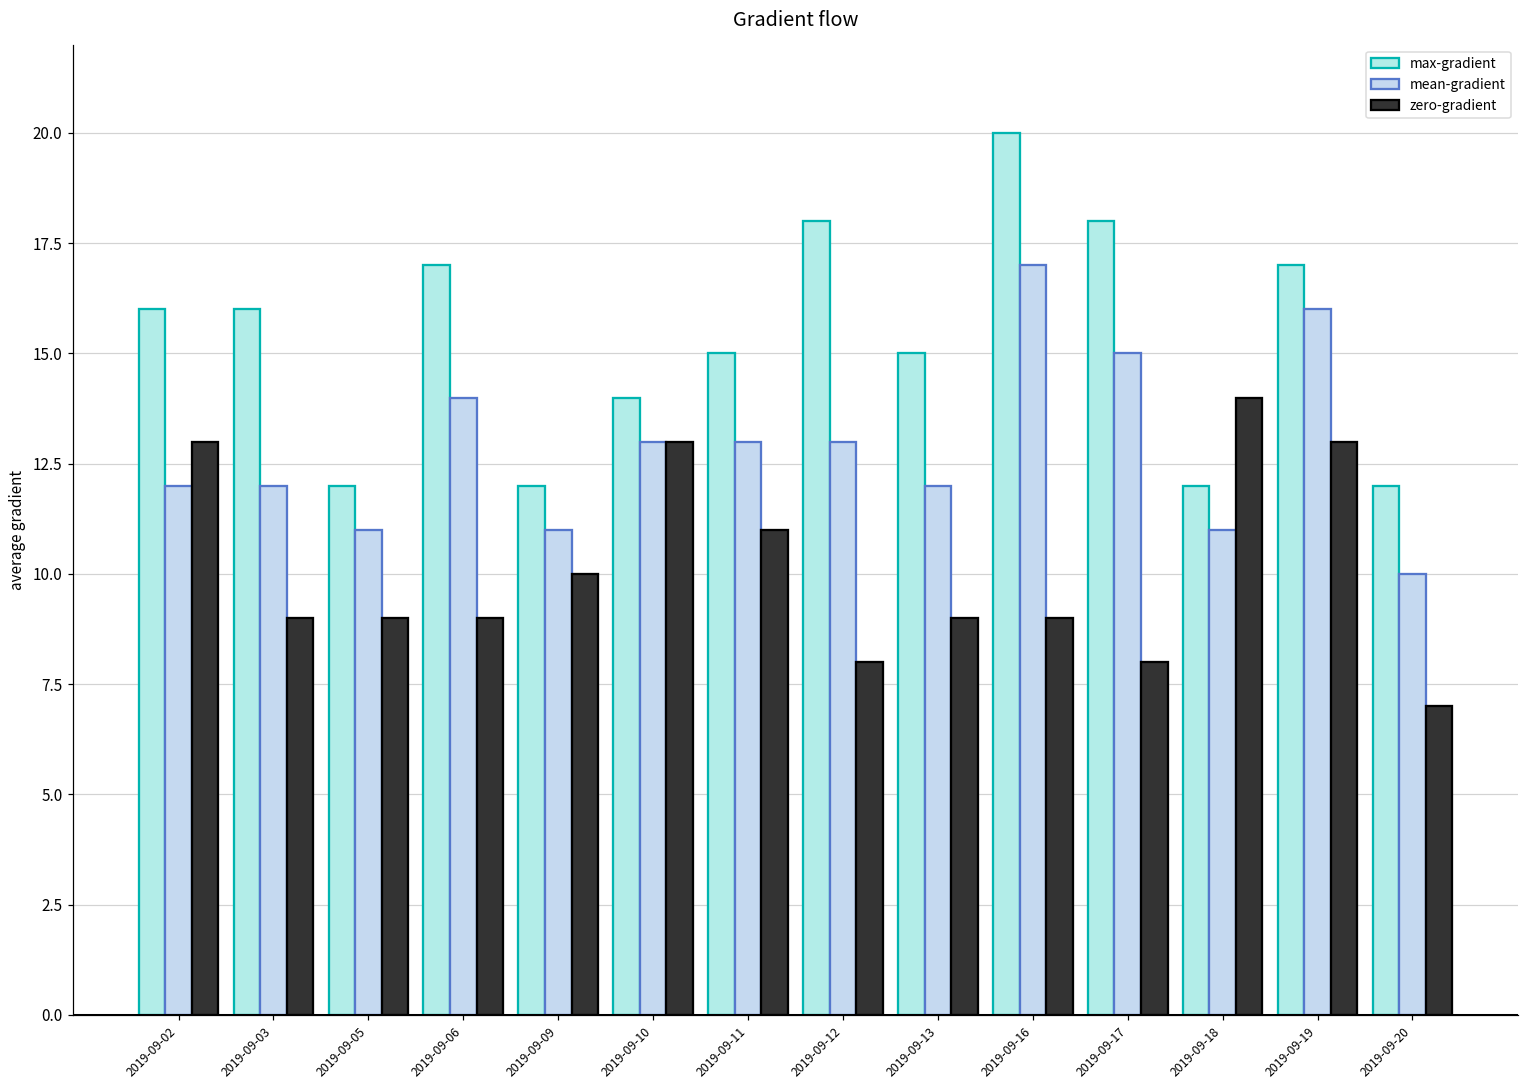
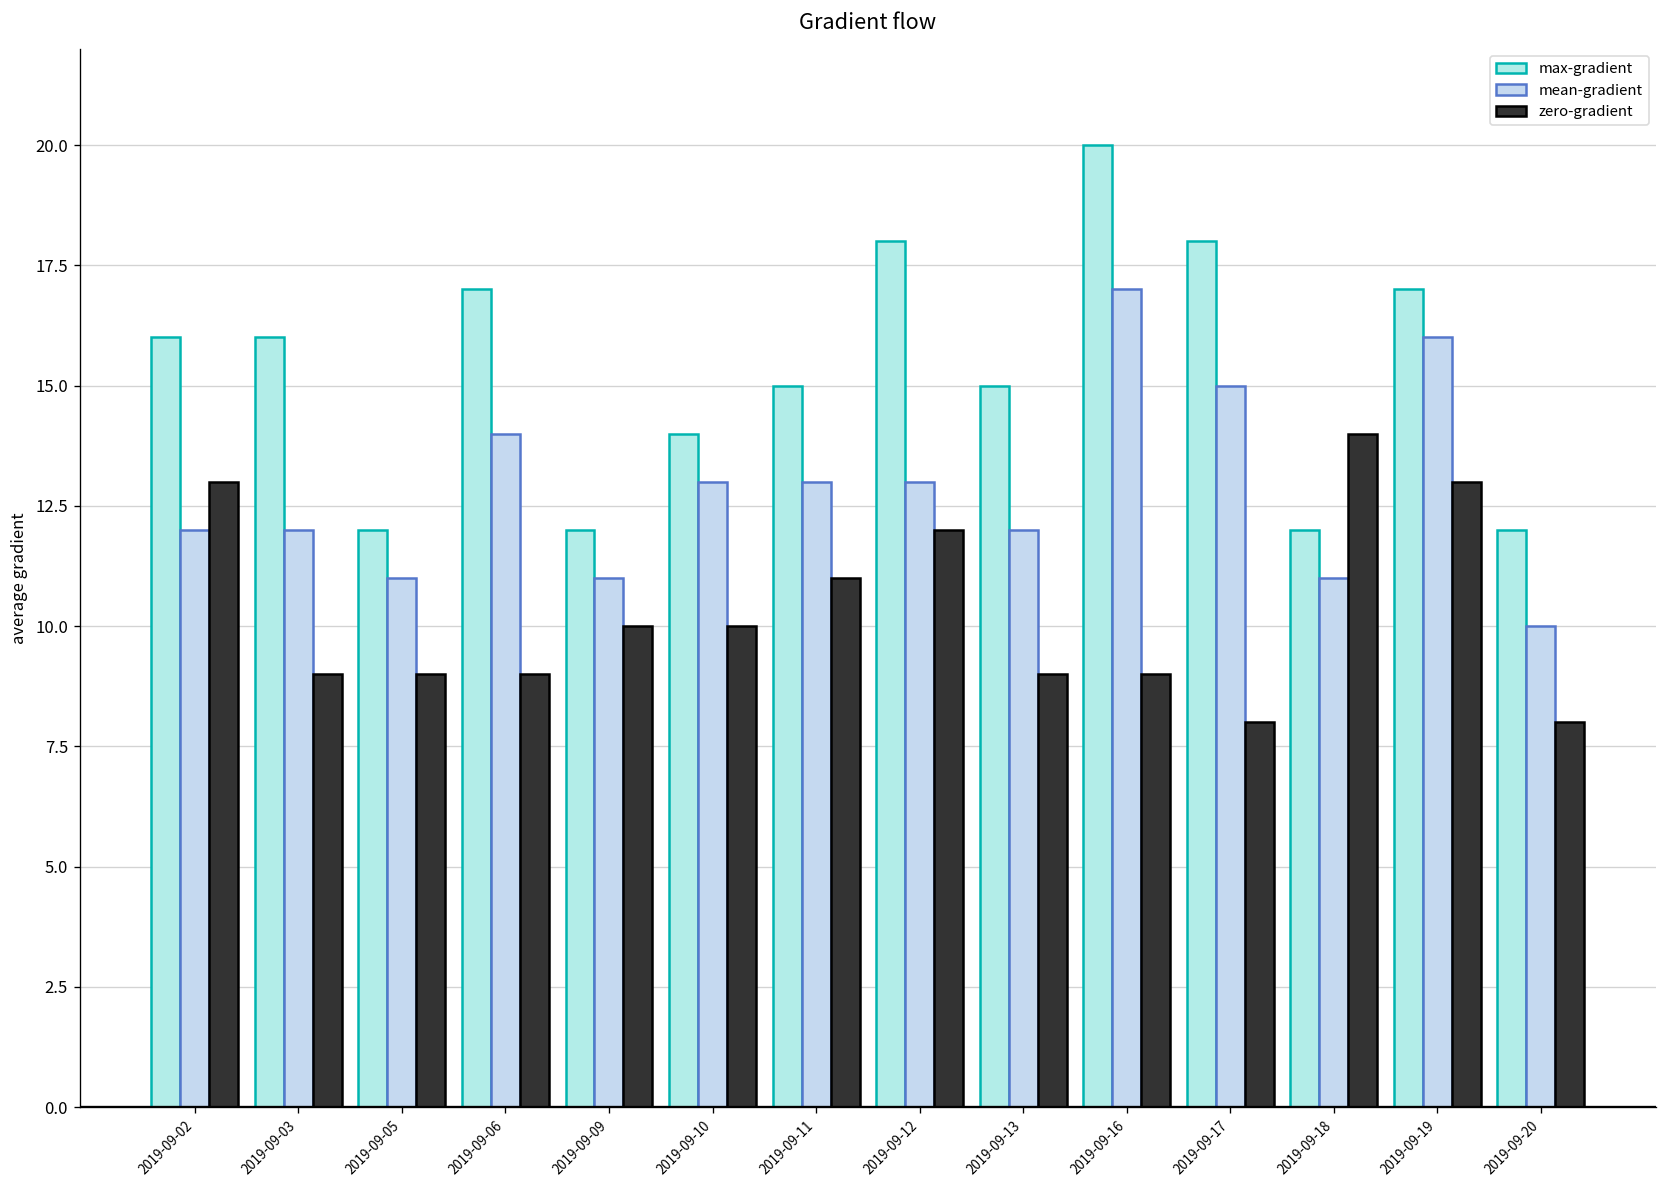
  {
    "zero-gradient": {
      "2019-09-02": 13,
      "2019-09-03": 9,
      "2019-09-05": 9,
      "2019-09-06": 9,
      "2019-09-09": 10,
-     "2019-09-10": 13,
+     "2019-09-10": 10,
      "2019-09-11": 11,
-     "2019-09-12": 8,
+     "2019-09-12": 12,
      "2019-09-13": 9,
      "2019-09-16": 9,
      "2019-09-17": 8,
      "2019-09-18": 14,
      "2019-09-19": 13,
-     "2019-09-20": 7
+     "2019-09-20": 8
    }
  }
